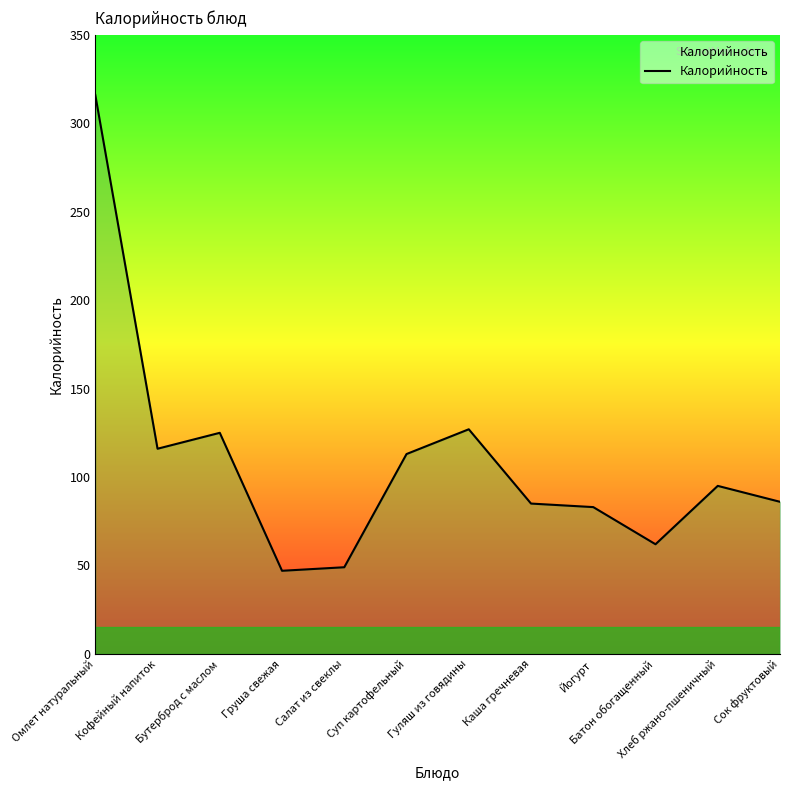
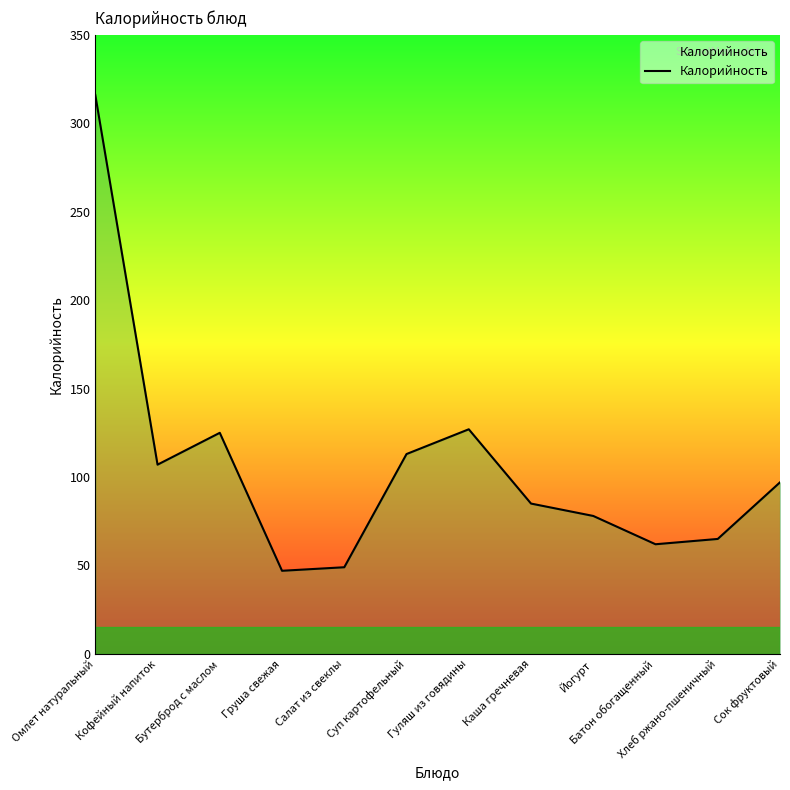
  {
    "Омлет натуральный": 316,
-   "Кофейный напиток": 116,
+   "Кофейный напиток": 107,
    "Бутерброд с маслом": 125,
    "Груша свежая": 47,
    "Салат из свеклы": 49,
    "Суп картофельный": 113,
    "Гуляш из говядины": 127,
    "Каша гречневая": 85,
-   "Йогурт": 83,
+   "Йогурт": 78,
    "Батон обогащенный": 62,
-   "Хлеб ржано-пшеничный": 95,
-   "Сок фруктовый": 86
+   "Хлеб ржано-пшеничный": 65,
+   "Сок фруктовый": 97
  }
